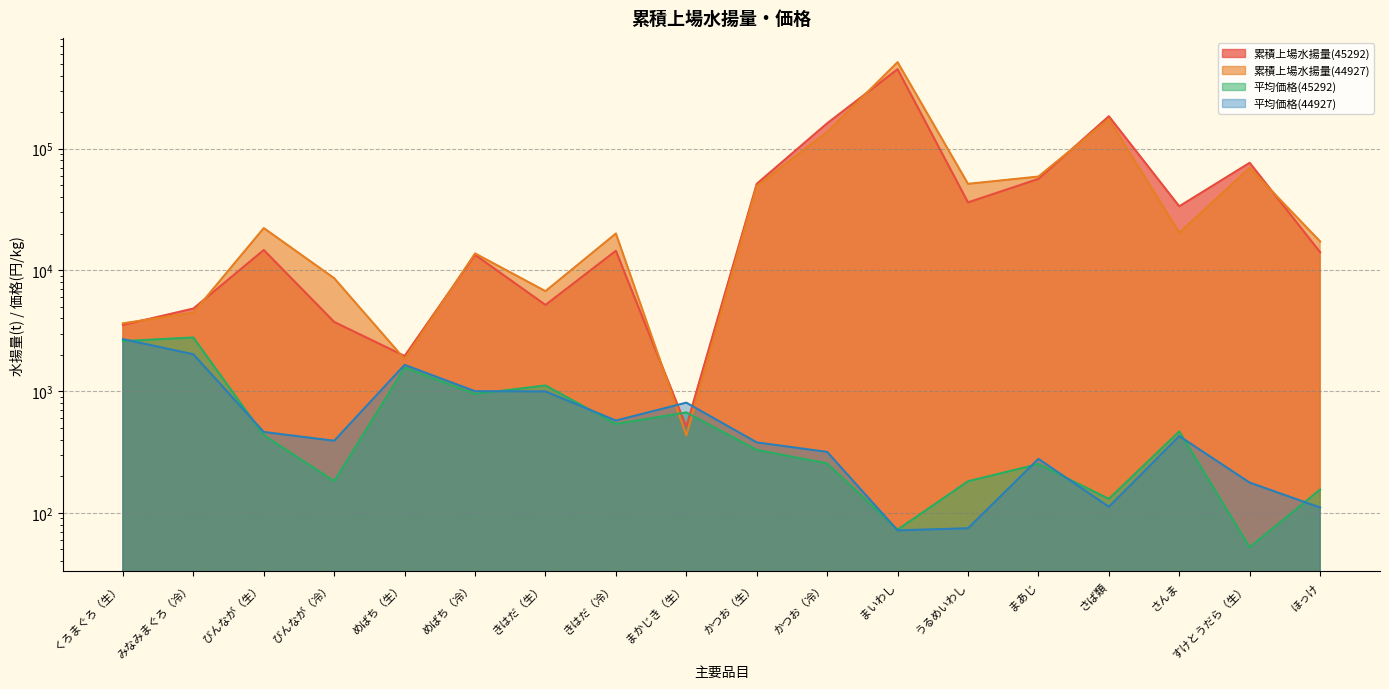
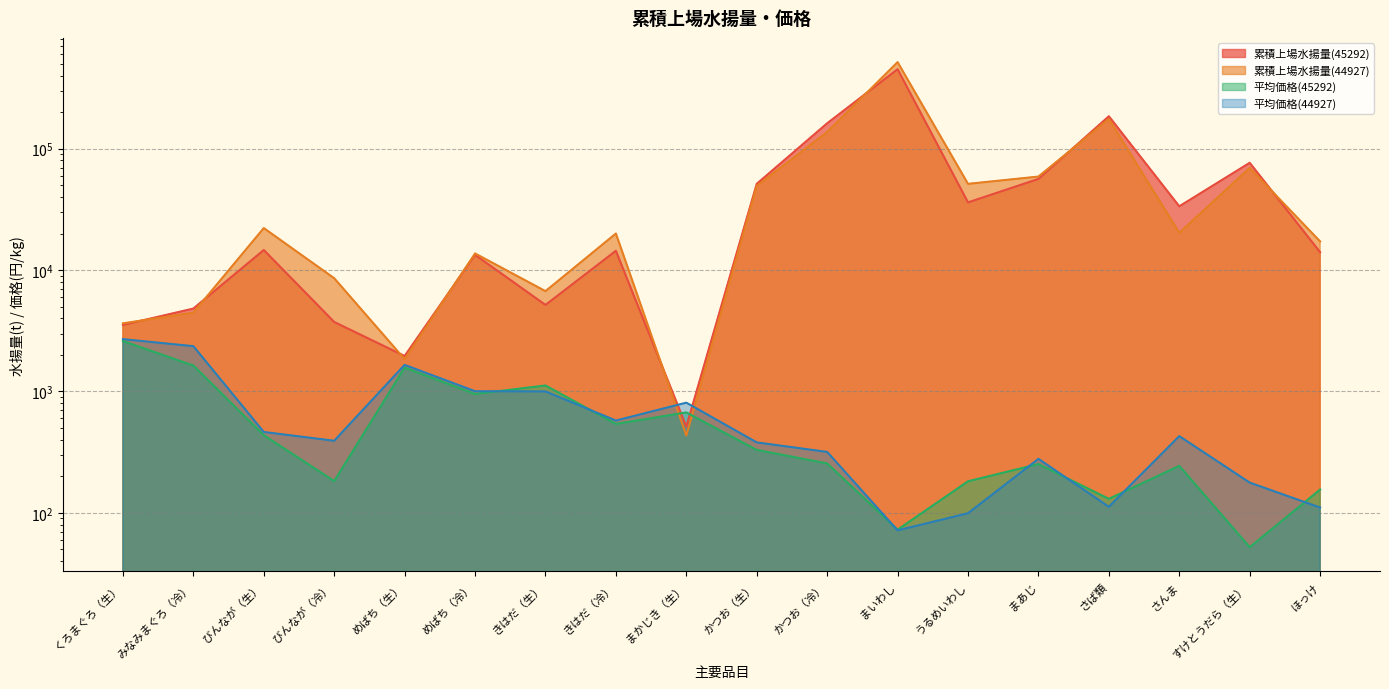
  {
    "平均価格(45292)": {
-     "みなみまぐろ（冷）": 2800,
+     "みなみまぐろ（冷）": 1600,
      "びんなが（生）": 440,
      "びんなが（冷）": 180,
      "めばち（生）": 1600,
      "めばち（冷）": 1000,
      "きはだ（生）": 1100,
      "きはだ（冷）": 500,
      "まかじき（生）": 700,
      "かつお（生）": 330,
      "かつお（冷）": 250,
      "うるめいわし": 180,
      "まあじ": 250,
      "さば類": 130,
-     "さんま": 470,
+     "さんま": 240,
      "すけとうだら（生）": 52,
      "ほっけ": 160
    },
    "平均価格(44927)": {
-     "みなみまぐろ（冷）": 2000,
+     "みなみまぐろ（冷）": 2400,
      "びんなが（生）": 460,
      "びんなが（冷）": 390,
      "めばち（生）": 1700,
      "めばち（冷）": 1000,
      "きはだ（生）": 1000,
      "きはだ（冷）": 600,
      "まかじき（生）": 800,
      "かつお（生）": 380,
      "かつお（冷）": 320,
-     "うるめいわし": 70,
+     "うるめいわし": 100,
      "まあじ": 280,
      "さば類": 110,
      "さんま": 430,
      "すけとうだら（生）": 180,
      "ほっけ": 110
    }
  }
